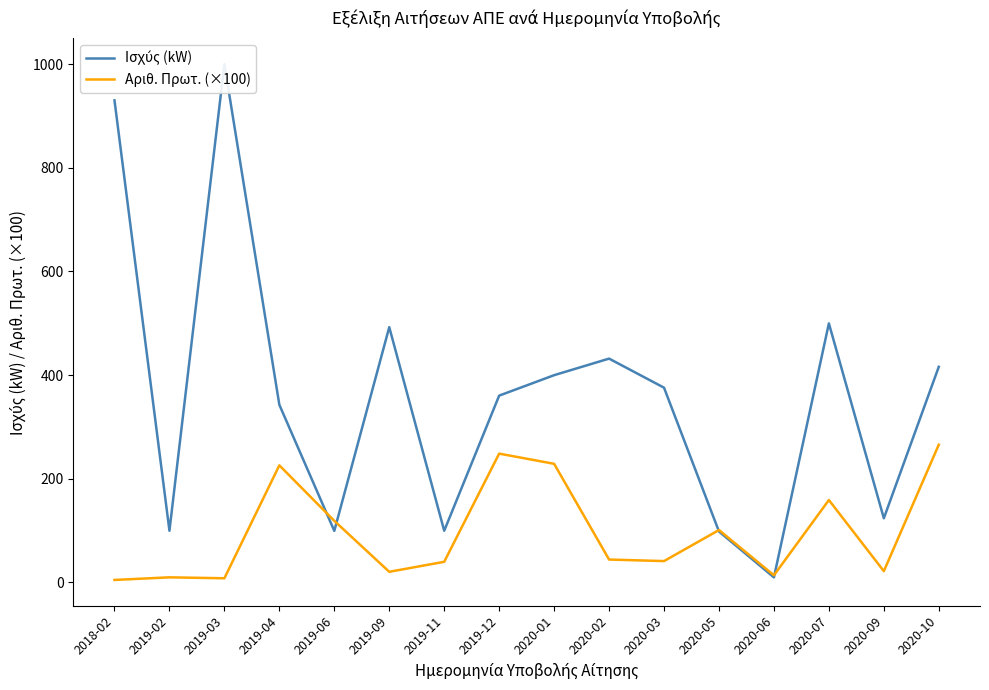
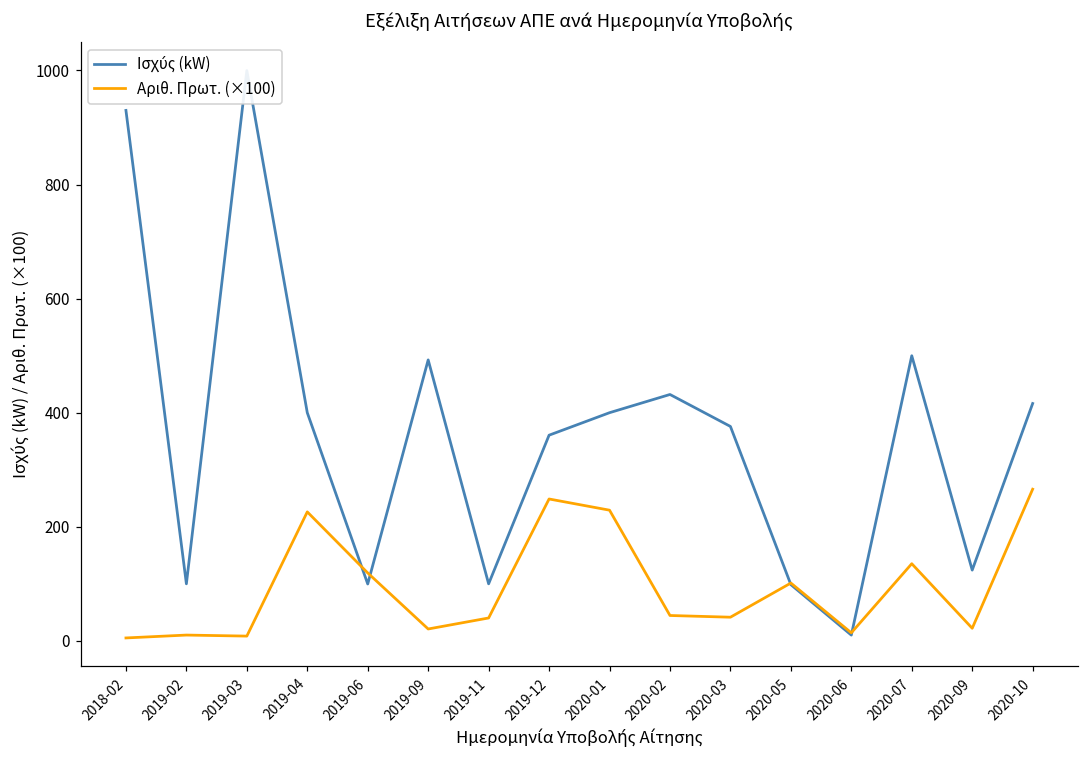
  {
    "Ισχύς (kW)": {
      "2018-02": 930,
      "2019-02": 100,
-     "2019-04": 340,
+     "2019-04": 400,
      "2019-06": 100,
      "2019-09": 490,
      "2019-11": 100,
      "2019-12": 360,
      "2020-01": 400,
      "2020-02": 430,
      "2020-03": 380,
      "2020-07": 500,
      "2020-09": 120,
      "2020-10": 420
    },
    "Αριθ. Πρωτ. (×100)": {
      "2018-02": 0,
      "2019-02": 10,
      "2019-03": 10,
      "2019-04": 230,
      "2019-06": 120,
      "2019-09": 20,
      "2019-11": 40,
      "2019-12": 250,
      "2020-01": 230,
      "2020-02": 40,
      "2020-03": 40,
-     "2020-07": 160,
+     "2020-07": 140,
      "2020-09": 20,
      "2020-10": 270
    }
  }
